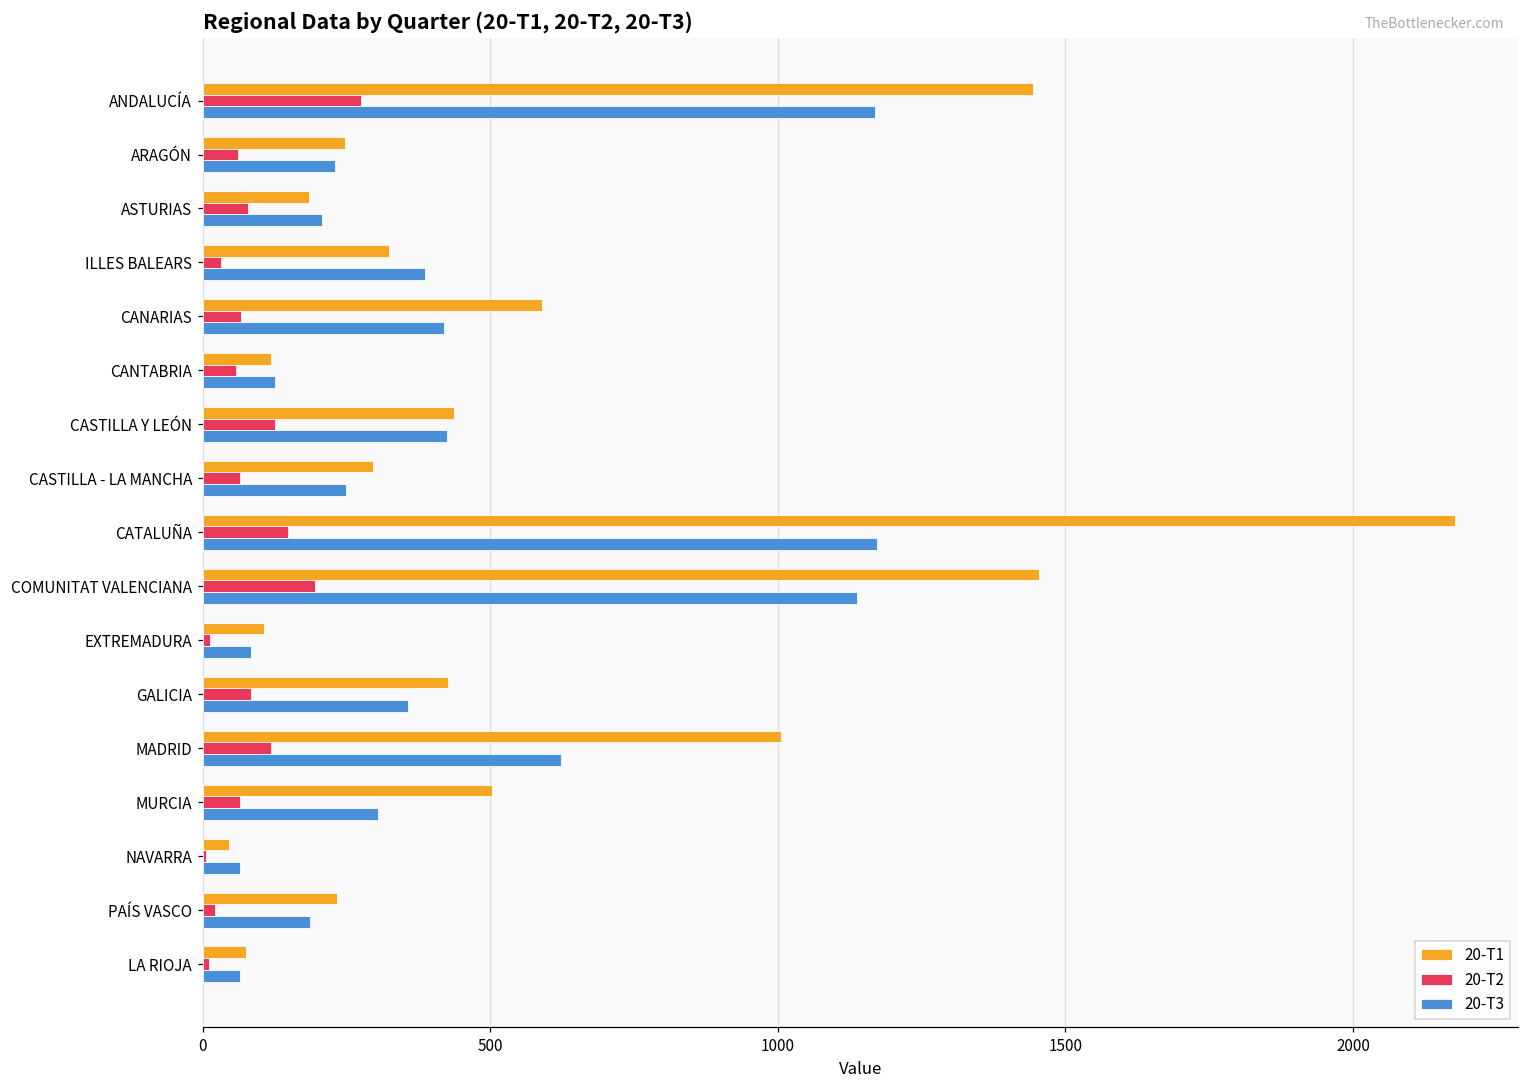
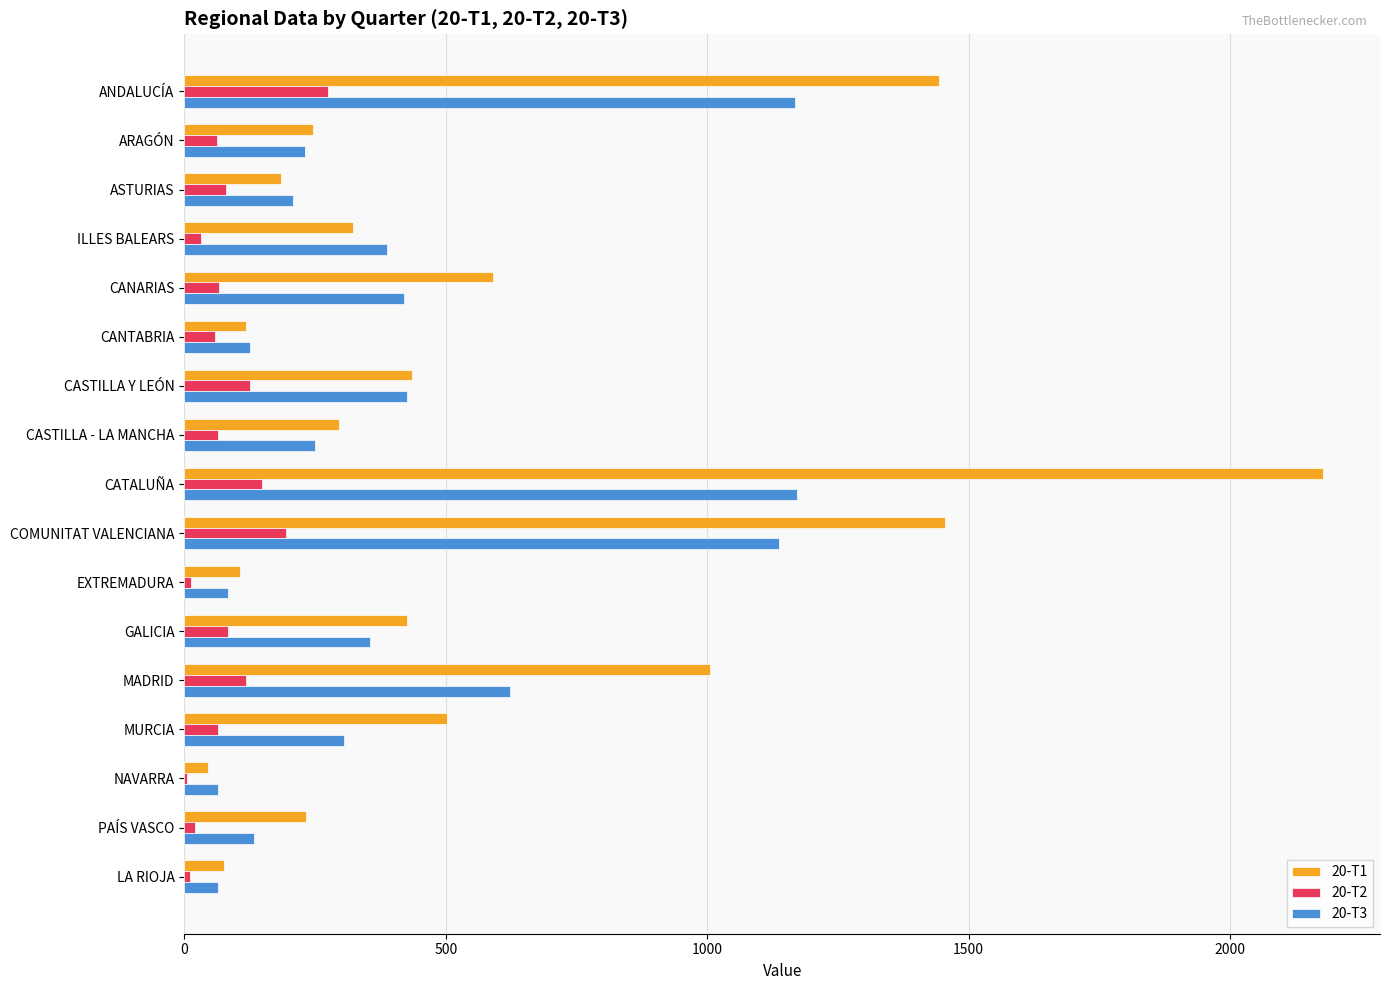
  {
    "20-T1": {
      "ANDALUCÍA": 1440,
      "ARAGÓN": 250,
      "ASTURIAS": 180,
      "ILLES BALEARS": 320,
      "CANARIAS": 590,
      "CANTABRIA": 120,
      "CASTILLA Y LEÓN": 440,
      "CASTILLA - LA MANCHA": 300,
      "CATALUÑA": 2180,
      "COMUNITAT VALENCIANA": 1450,
      "EXTREMADURA": 110,
      "GALICIA": 430,
      "MADRID": 1010,
      "MURCIA": 500,
      "NAVARRA": 50,
      "PAÍS VASCO": 230,
      "LA RIOJA": 80
    },
    "20-T2": {
      "ANDALUCÍA": 280,
      "ARAGÓN": 60,
      "ASTURIAS": 80,
      "ILLES BALEARS": 30,
      "CANARIAS": 70,
      "CANTABRIA": 60,
      "CASTILLA Y LEÓN": 130,
      "CASTILLA - LA MANCHA": 60,
      "CATALUÑA": 150,
      "COMUNITAT VALENCIANA": 200,
      "EXTREMADURA": 10,
      "GALICIA": 80,
      "MADRID": 120,
      "MURCIA": 60,
      "NAVARRA": 10,
      "PAÍS VASCO": 20,
      "LA RIOJA": 10
    },
    "20-T3": {
      "ANDALUCÍA": 1170,
      "ARAGÓN": 230,
      "ASTURIAS": 210,
      "ILLES BALEARS": 390,
      "CANARIAS": 420,
      "CANTABRIA": 130,
      "CASTILLA Y LEÓN": 430,
      "CASTILLA - LA MANCHA": 250,
      "CATALUÑA": 1170,
      "COMUNITAT VALENCIANA": 1140,
      "EXTREMADURA": 80,
      "GALICIA": 360,
      "MADRID": 620,
      "MURCIA": 310,
      "NAVARRA": 70,
-     "PAÍS VASCO": 190,
+     "PAÍS VASCO": 130,
      "LA RIOJA": 70
    }
  }
